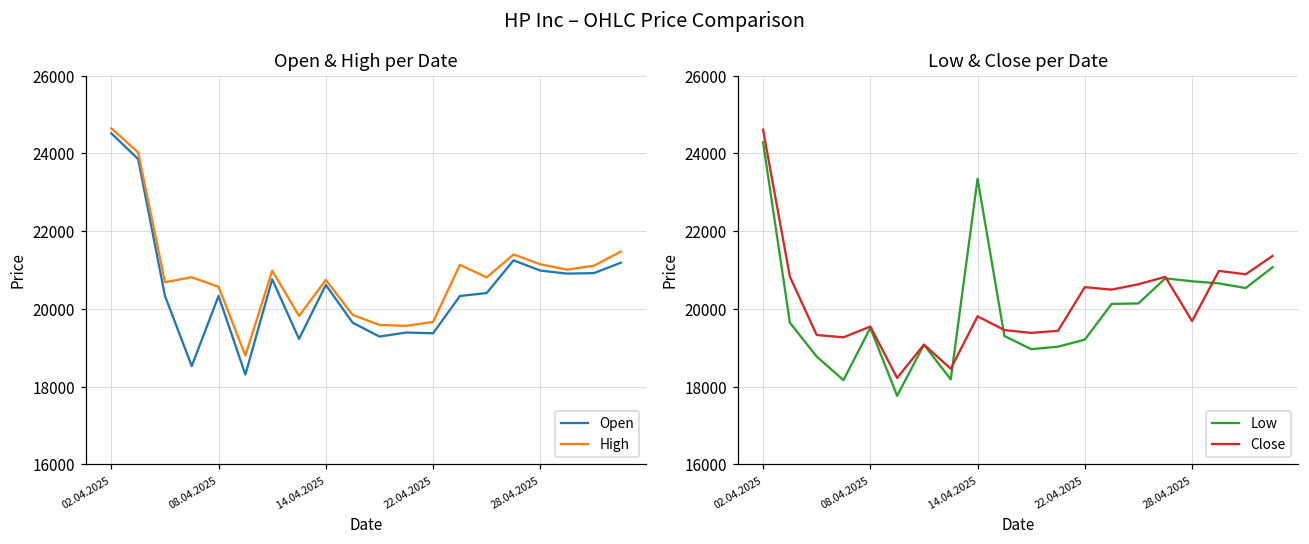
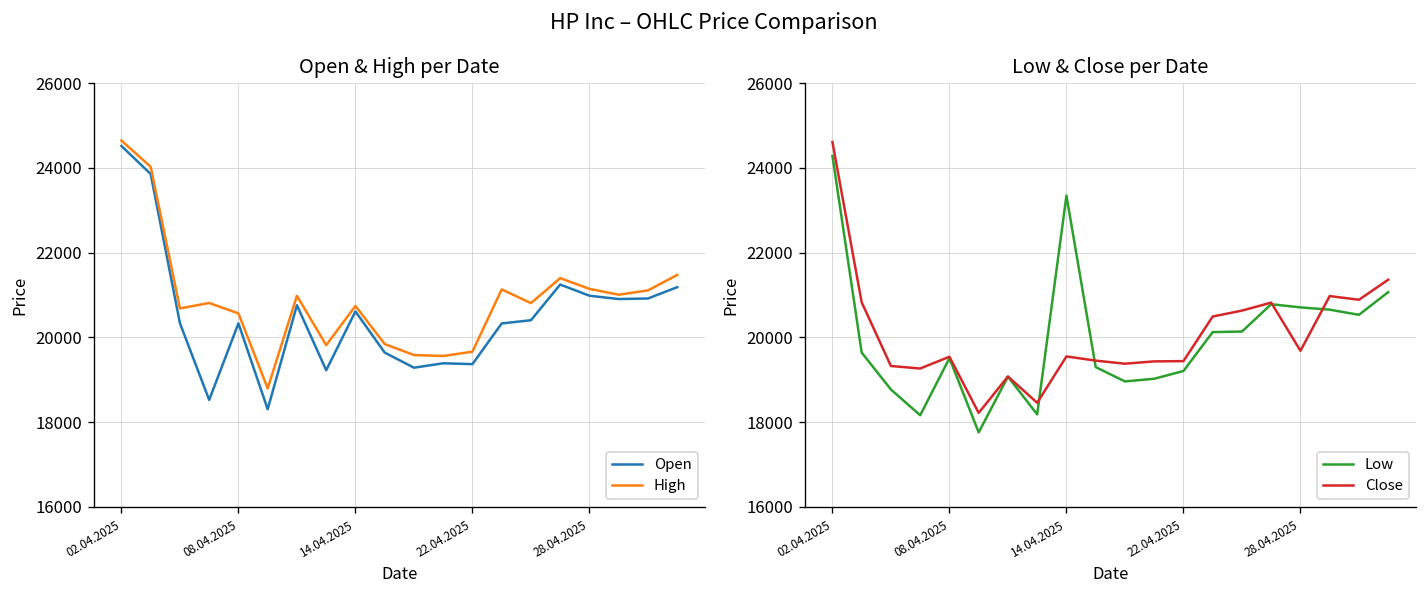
  {
    "Open & High per Date": {
      "Open": {
        "02.04.2025": 24500,
        "08.04.2025": 20300,
        "14.04.2025": 20600,
        "22.04.2025": 19400,
        "28.04.2025": 21000
      },
      "High": {
        "02.04.2025": 24600,
        "08.04.2025": 20600,
        "14.04.2025": 20700,
        "22.04.2025": 19700,
        "28.04.2025": 21100
      }
    },
    "Low & Close per Date": {
      "Low": {
        "02.04.2025": 24300,
        "14.04.2025": 23300,
        "22.04.2025": 19200,
        "28.04.2025": 20700
      },
      "Close": {
        "02.04.2025": 24600,
-       "14.04.2025": 19800,
-       "22.04.2025": 20600,
+       "14.04.2025": 19600,
+       "22.04.2025": 19400,
        "28.04.2025": 19700
      }
    }
  }
